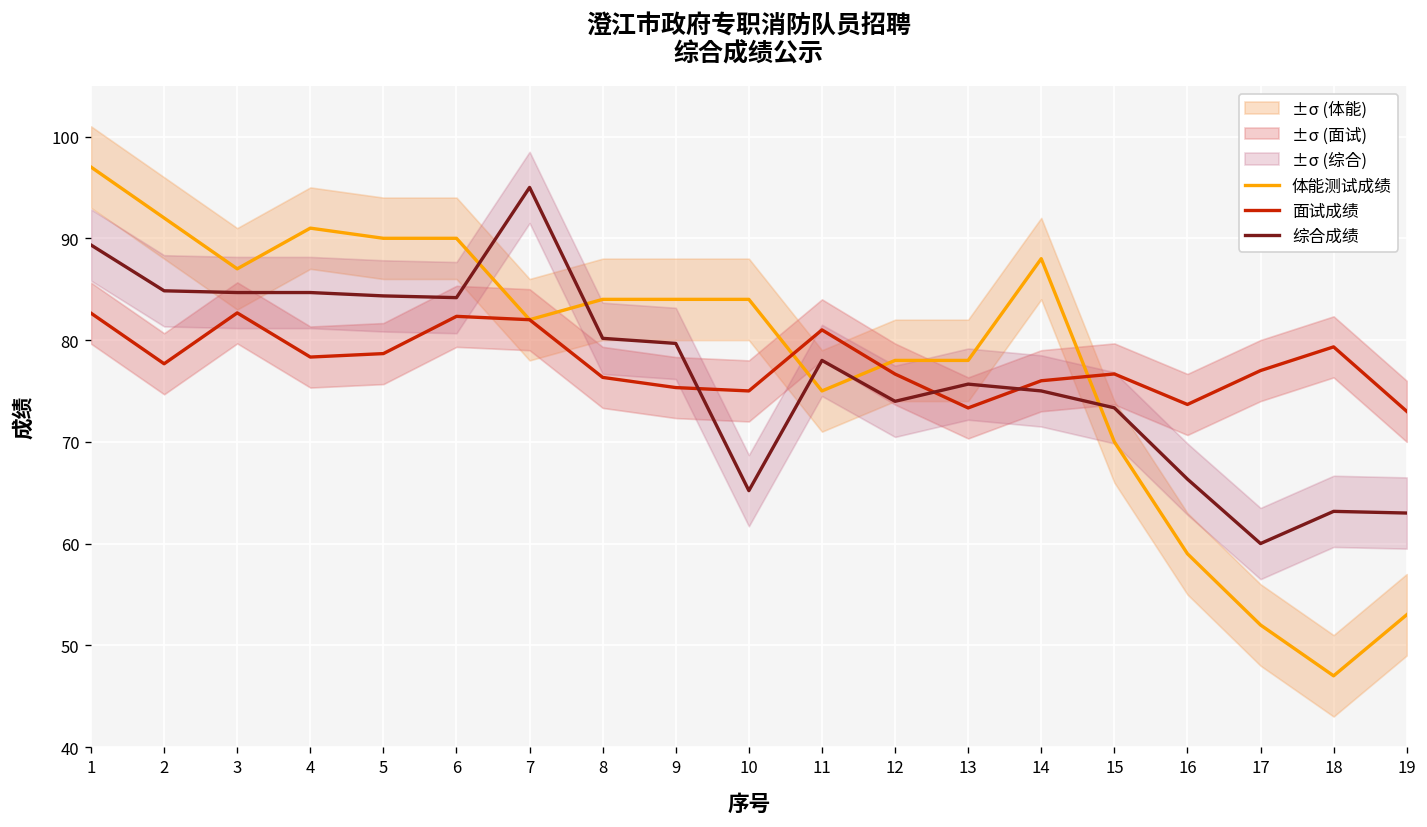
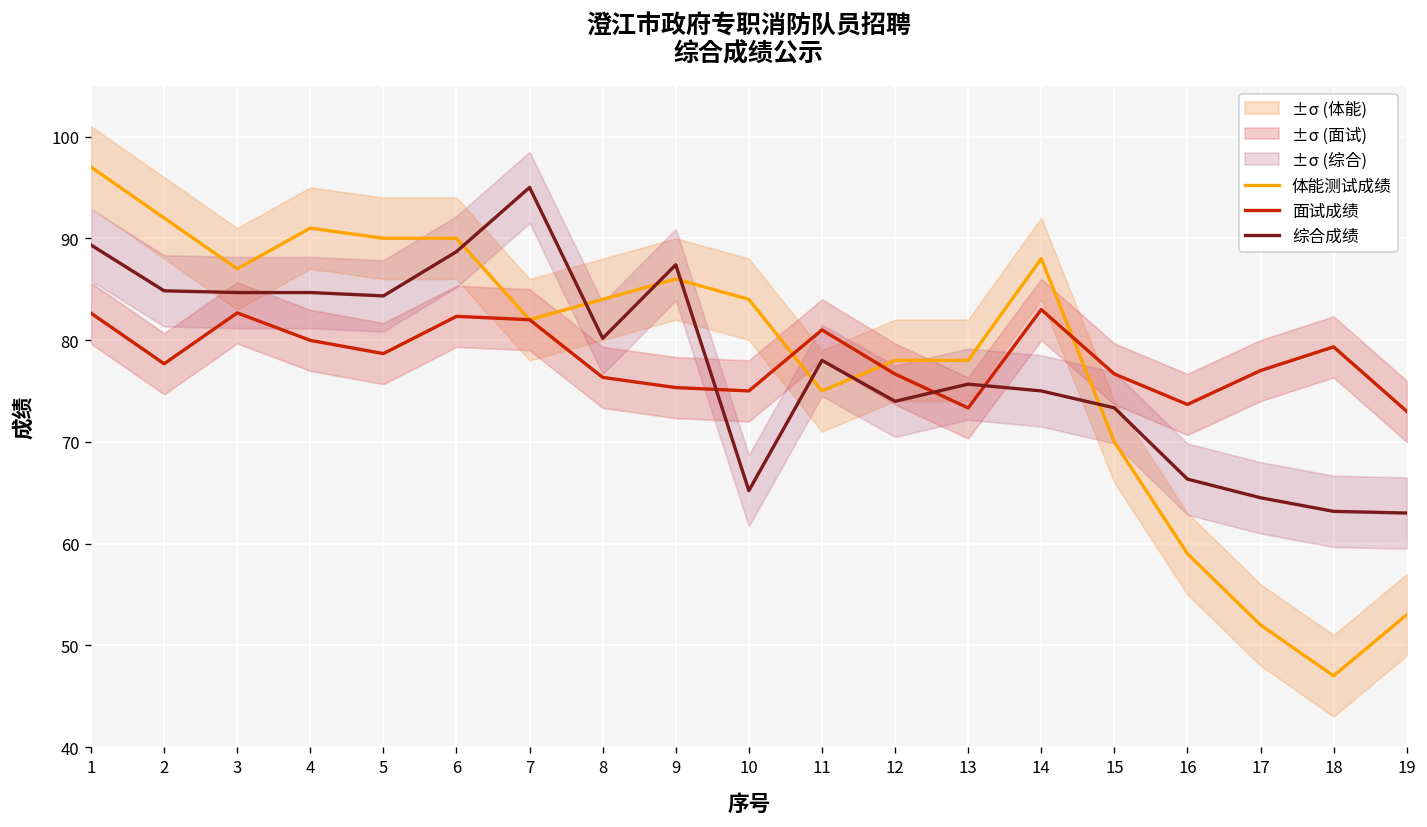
  {
    "体能测试成绩": {
      "1": 97,
      "2": 92,
      "3": 87,
      "4": 91,
      "5": 90,
      "6": 90,
      "8": 84,
-     "9": 84,
+     "9": 86,
      "10": 84,
      "11": 75,
      "12": 78,
      "13": 78,
      "14": 88,
      "15": 70,
      "16": 59,
      "17": 52,
      "18": 47,
      "19": 53
    },
    "面试成绩": {
      "1": 83,
      "2": 78,
      "3": 83,
-     "4": 78,
+     "4": 80,
      "5": 79,
      "6": 82,
      "8": 76,
      "9": 75,
      "10": 75,
      "11": 81,
      "12": 77,
      "13": 73,
-     "14": 76,
+     "14": 83,
      "16": 74,
      "17": 77,
      "18": 79,
      "19": 73
    },
    "综合成绩": {
      "1": 89,
      "2": 85,
      "3": 85,
      "4": 85,
      "5": 84,
-     "6": 84,
+     "6": 89,
      "7": 95,
      "8": 80,
-     "9": 80,
+     "9": 87,
      "10": 65,
      "11": 78,
      "12": 74,
      "13": 76,
      "14": 75,
      "15": 73,
      "16": 66,
-     "17": 60,
+     "17": 65,
      "18": 63,
      "19": 63
    }
  }
